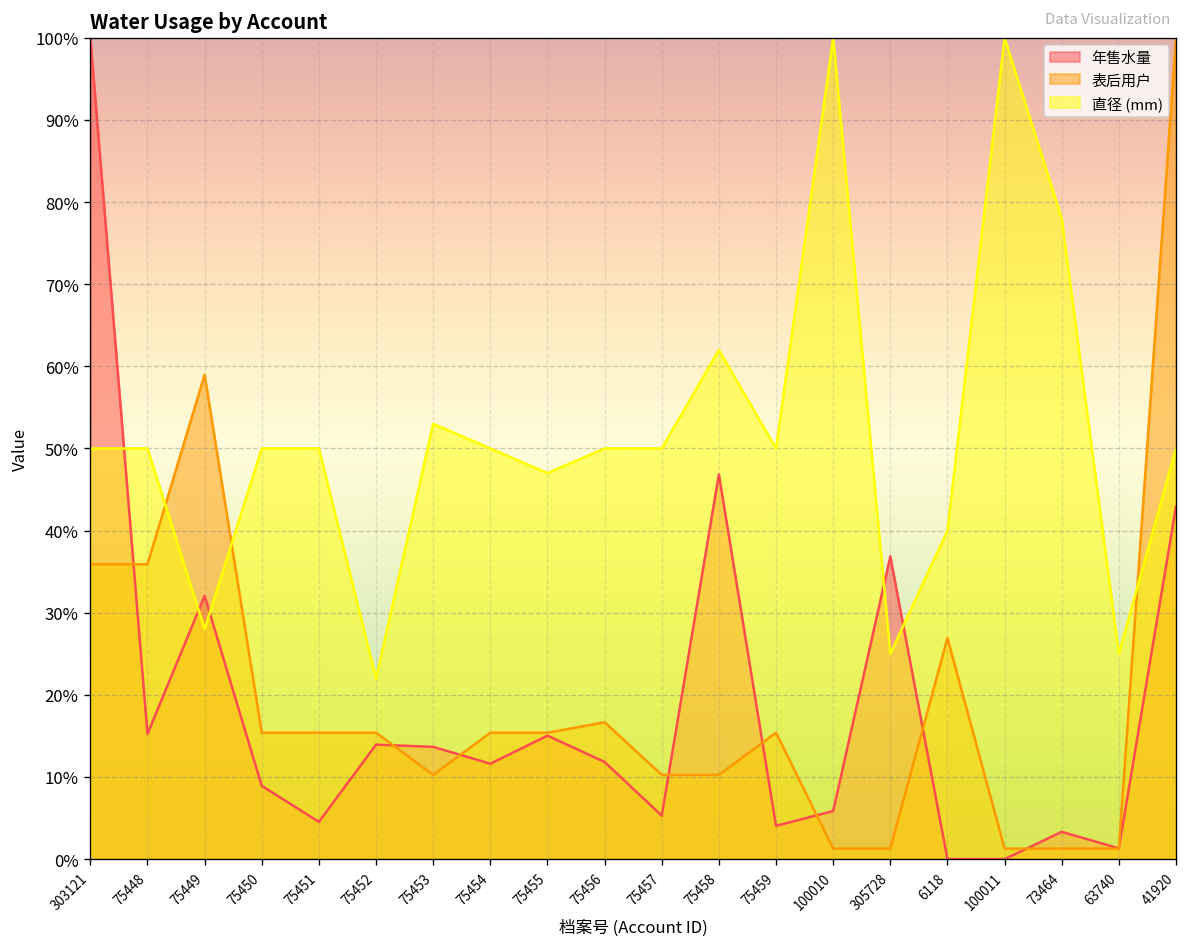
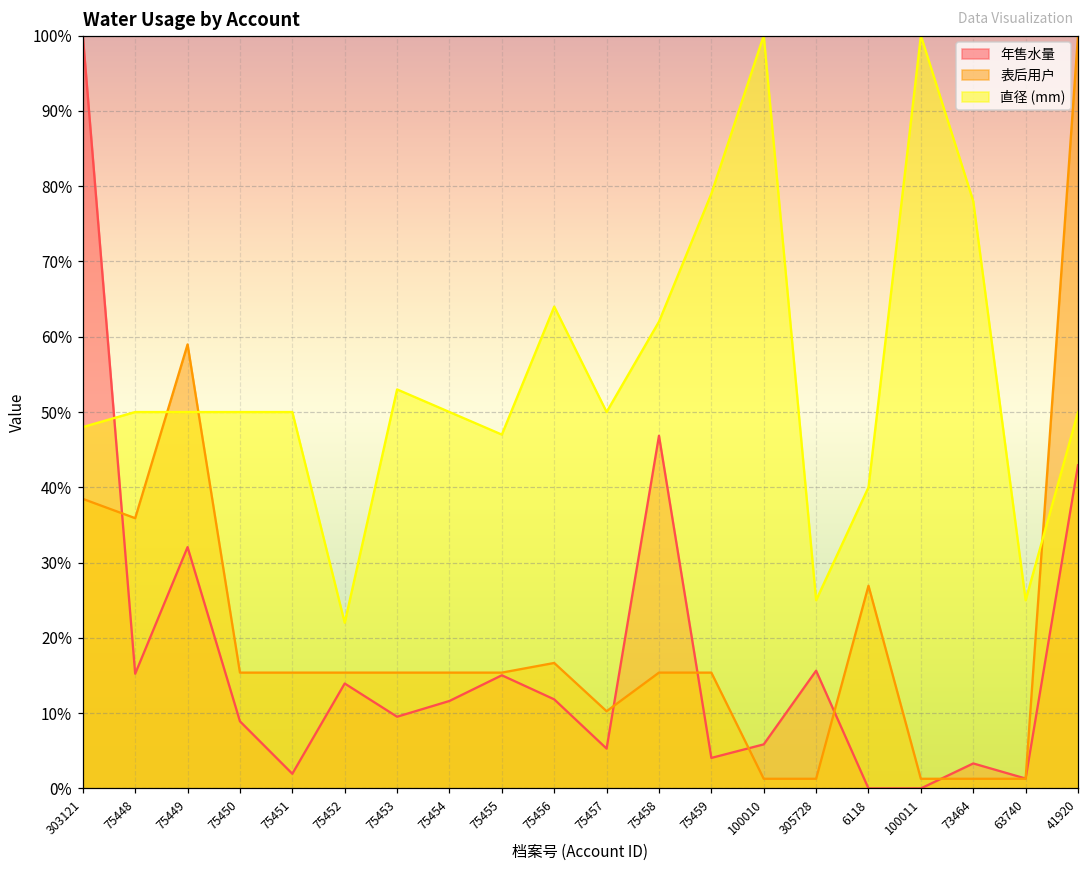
  {
    "年售水量": {
      "303121": "100%",
      "75448": "15%",
      "75449": "32%",
      "75450": "9%",
-     "75451": "5%",
+     "75451": "2%",
      "75452": "14%",
-     "75453": "14%",
+     "75453": "10%",
      "75454": "12%",
      "75456": "12%",
      "75457": "5%",
      "75458": "47%",
      "75459": "4%",
      "100010": "6%",
-     "305728": "37%",
+     "305728": "16%",
      "6118": "0%",
      "100011": "0%",
      "73464": "3%",
      "41920": "43%"
    },
    "表后用户": {
-     "303121": "36%",
+     "303121": "38%",
      "75448": "36%",
      "75449": "59%",
      "75450": "15%",
      "75451": "15%",
      "75452": "15%",
-     "75453": "10%",
+     "75453": "15%",
      "75454": "15%",
      "75456": "17%",
      "75457": "10%",
-     "75458": "10%",
+     "75458": "15%",
      "75459": "15%",
      "100010": "1%",
      "305728": "1%",
      "6118": "27%",
      "100011": "1%",
      "73464": "1%",
      "41920": "100%"
    },
    "直径 (mm)": {
-     "303121": "50%",
+     "303121": "48%",
      "75448": "50%",
-     "75449": "28%",
+     "75449": "50%",
      "75450": "50%",
      "75451": "50%",
      "75452": "22%",
      "75453": "53%",
      "75454": "50%",
      "75455": "47%",
-     "75456": "50%",
+     "75456": "64%",
      "75457": "50%",
      "75458": "62%",
-     "75459": "50%",
+     "75459": "79%",
      "100010": "100%",
      "305728": "25%",
      "6118": "40%",
      "100011": "100%",
      "73464": "78%",
      "63740": "25%",
      "41920": "50%"
    }
  }
